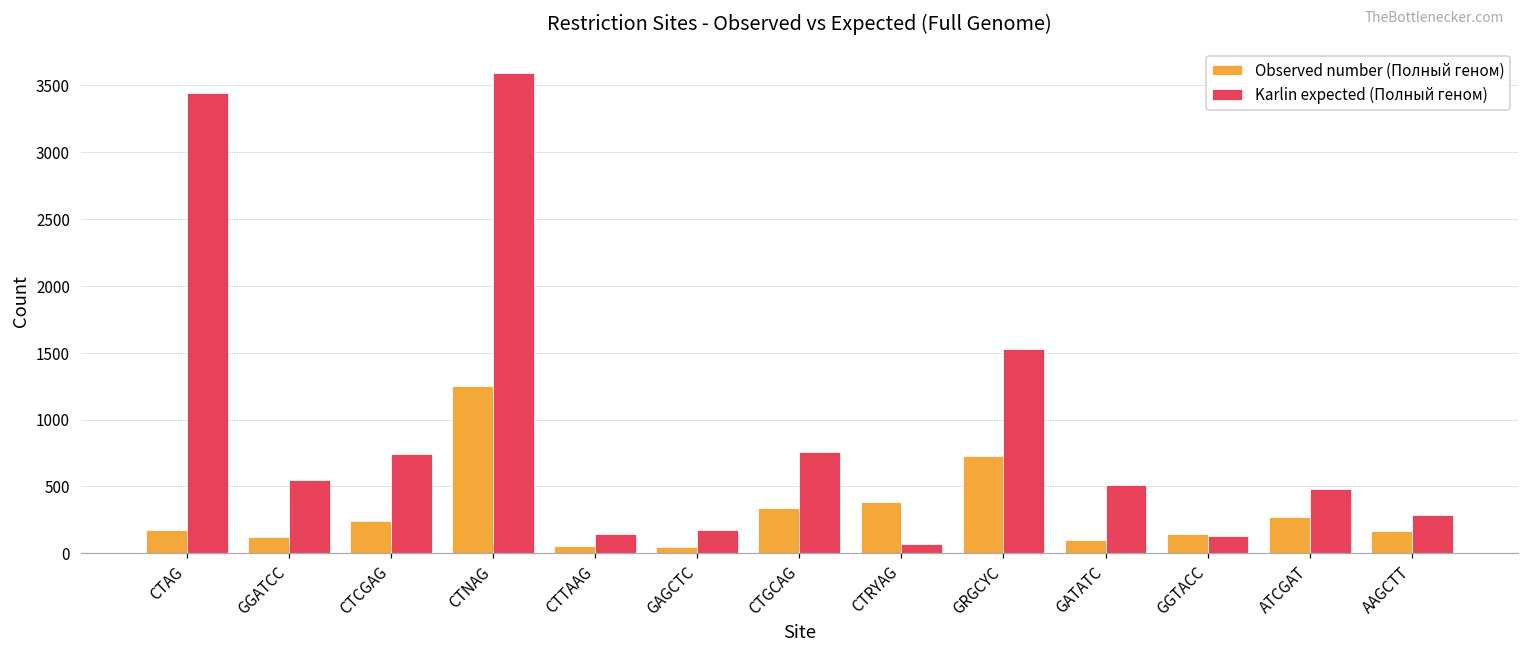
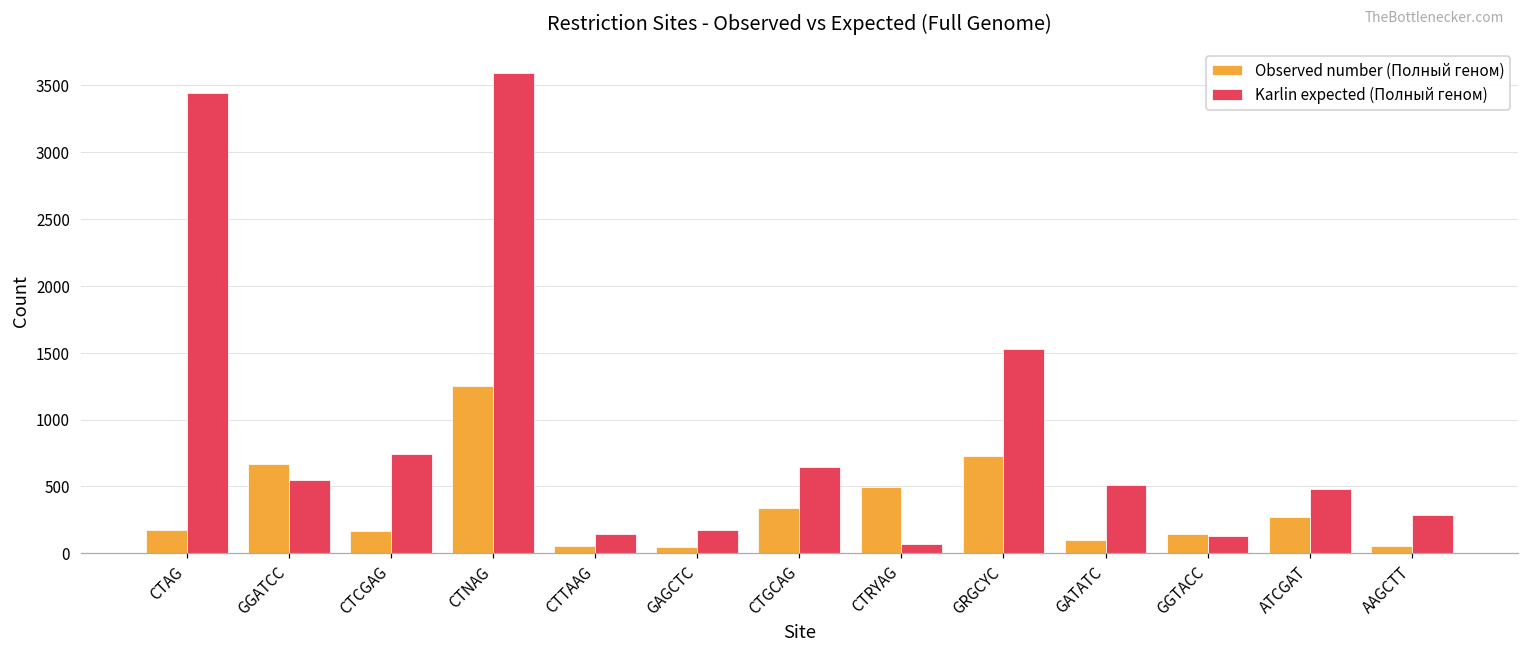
  {
    "Observed number (Полный геном)": {
      "CTAG": 170,
-     "GGATCC": 120,
-     "CTCGAG": 240,
+     "GGATCC": 670,
+     "CTCGAG": 170,
      "CTNAG": 1250,
      "CTTAAG": 60,
      "GAGCTC": 50,
      "CTGCAG": 340,
-     "CTRYAG": 380,
+     "CTRYAG": 500,
      "GRGCYC": 730,
      "GATATC": 100,
      "GGTACC": 140,
      "ATCGAT": 270,
-     "AAGCTT": 160
+     "AAGCTT": 60
    },
    "Karlin expected (Полный геном)": {
      "CTAG": 3450,
      "GGATCC": 540,
      "CTCGAG": 740,
      "CTNAG": 3600,
      "CTTAAG": 140,
      "GAGCTC": 170,
-     "CTGCAG": 750,
+     "CTGCAG": 640,
      "CTRYAG": 70,
      "GRGCYC": 1520,
      "GATATC": 510,
      "GGTACC": 130,
      "ATCGAT": 480,
      "AAGCTT": 290
    }
  }
